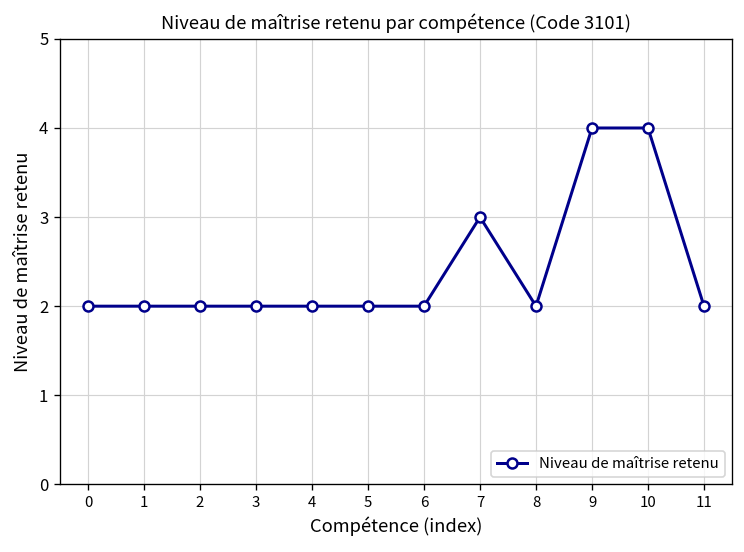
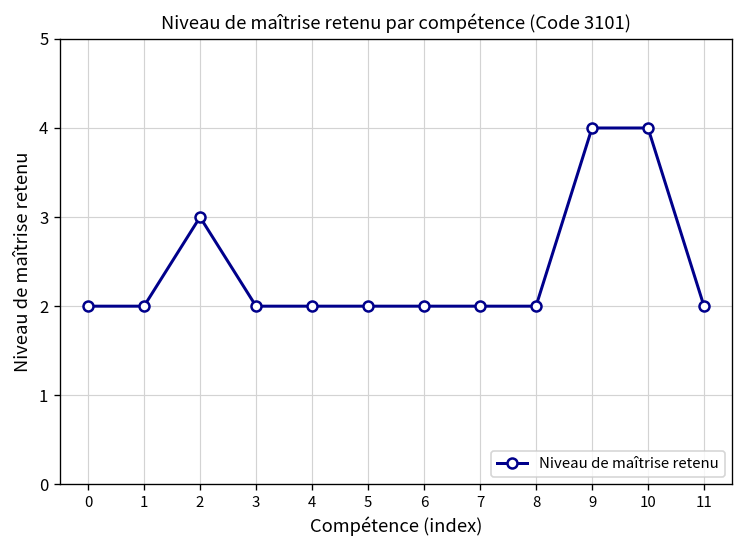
  {
    "0": 2,
    "1": 2,
-   "2": 2,
+   "2": 3,
    "3": 2,
    "4": 2,
    "5": 2,
    "6": 2,
-   "7": 3,
+   "7": 2,
    "8": 2,
    "9": 4,
    "10": 4,
    "11": 2
  }
